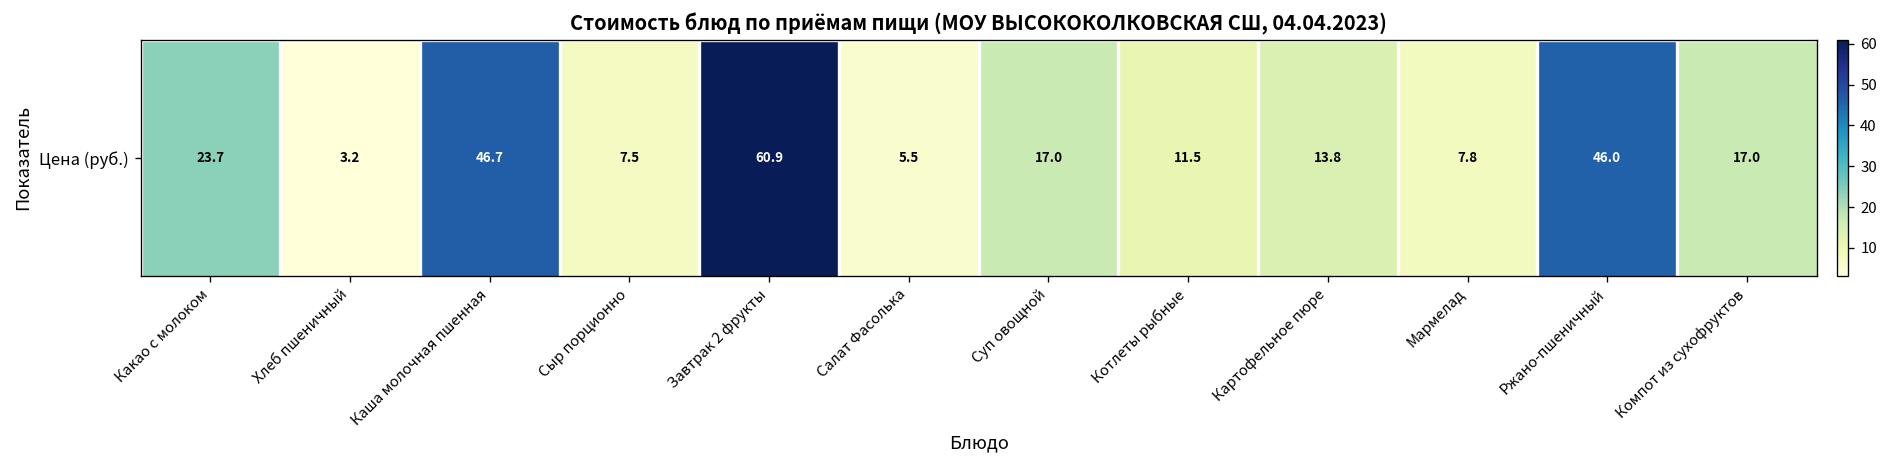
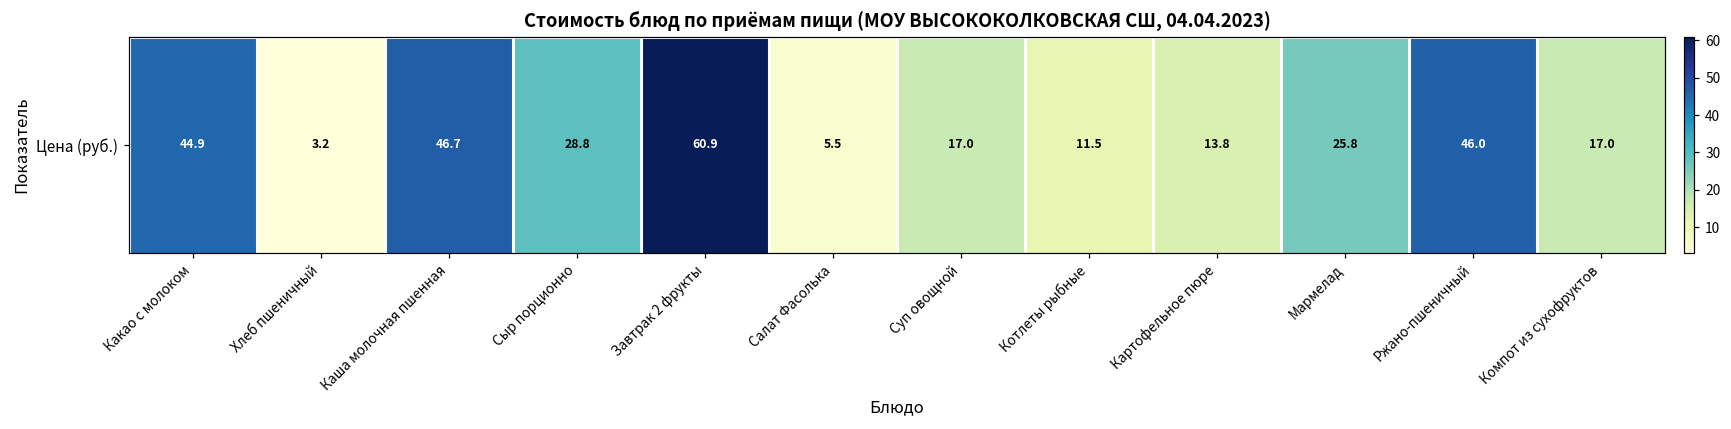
  {
    "Цена (руб.)": {
-     "Какао с молоком": 23.7,
+     "Какао с молоком": 44.9,
      "Хлеб пшеничный": 3.2,
      "Каша молочная пшенная": 46.7,
-     "Сыр порционно": 7.5,
+     "Сыр порционно": 28.8,
      "Завтрак 2 фрукты": 60.9,
      "Салат Фасолька": 5.5,
      "Суп овощной": 17.0,
      "Котлеты рыбные": 11.5,
      "Картофельное пюре": 13.8,
-     "Мармелад": 7.8,
+     "Мармелад": 25.8,
      "Ржано-пшеничный": 46.0,
      "Компот из сухофруктов": 17.0
    }
  }
